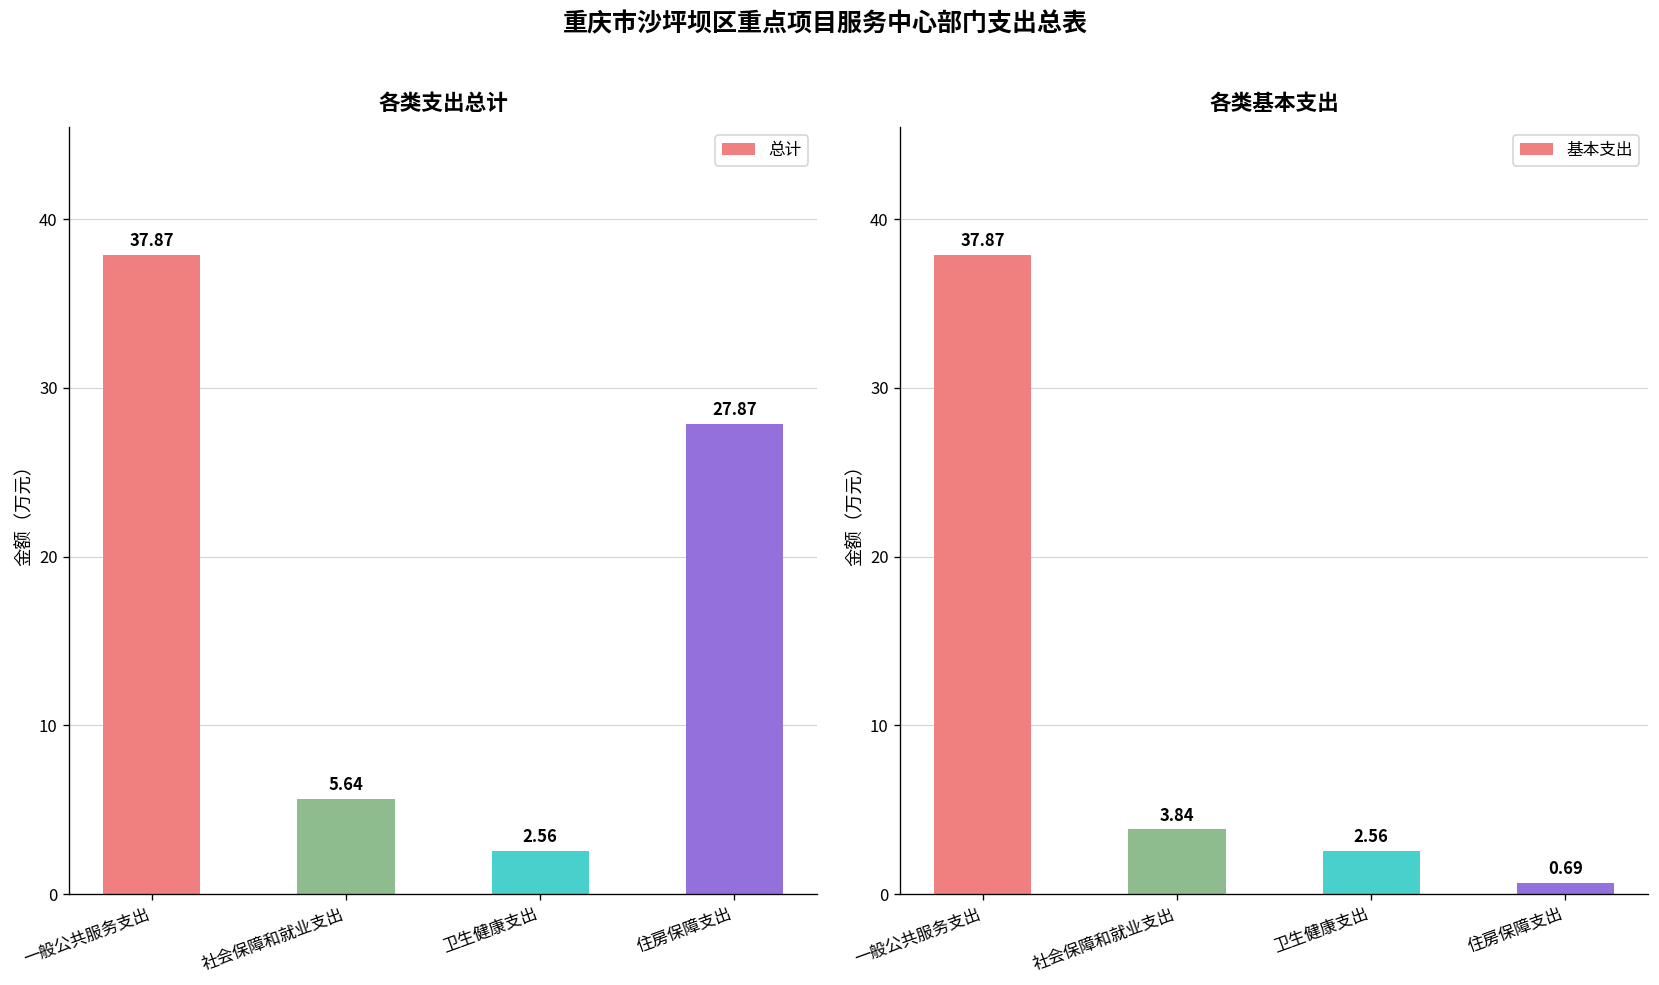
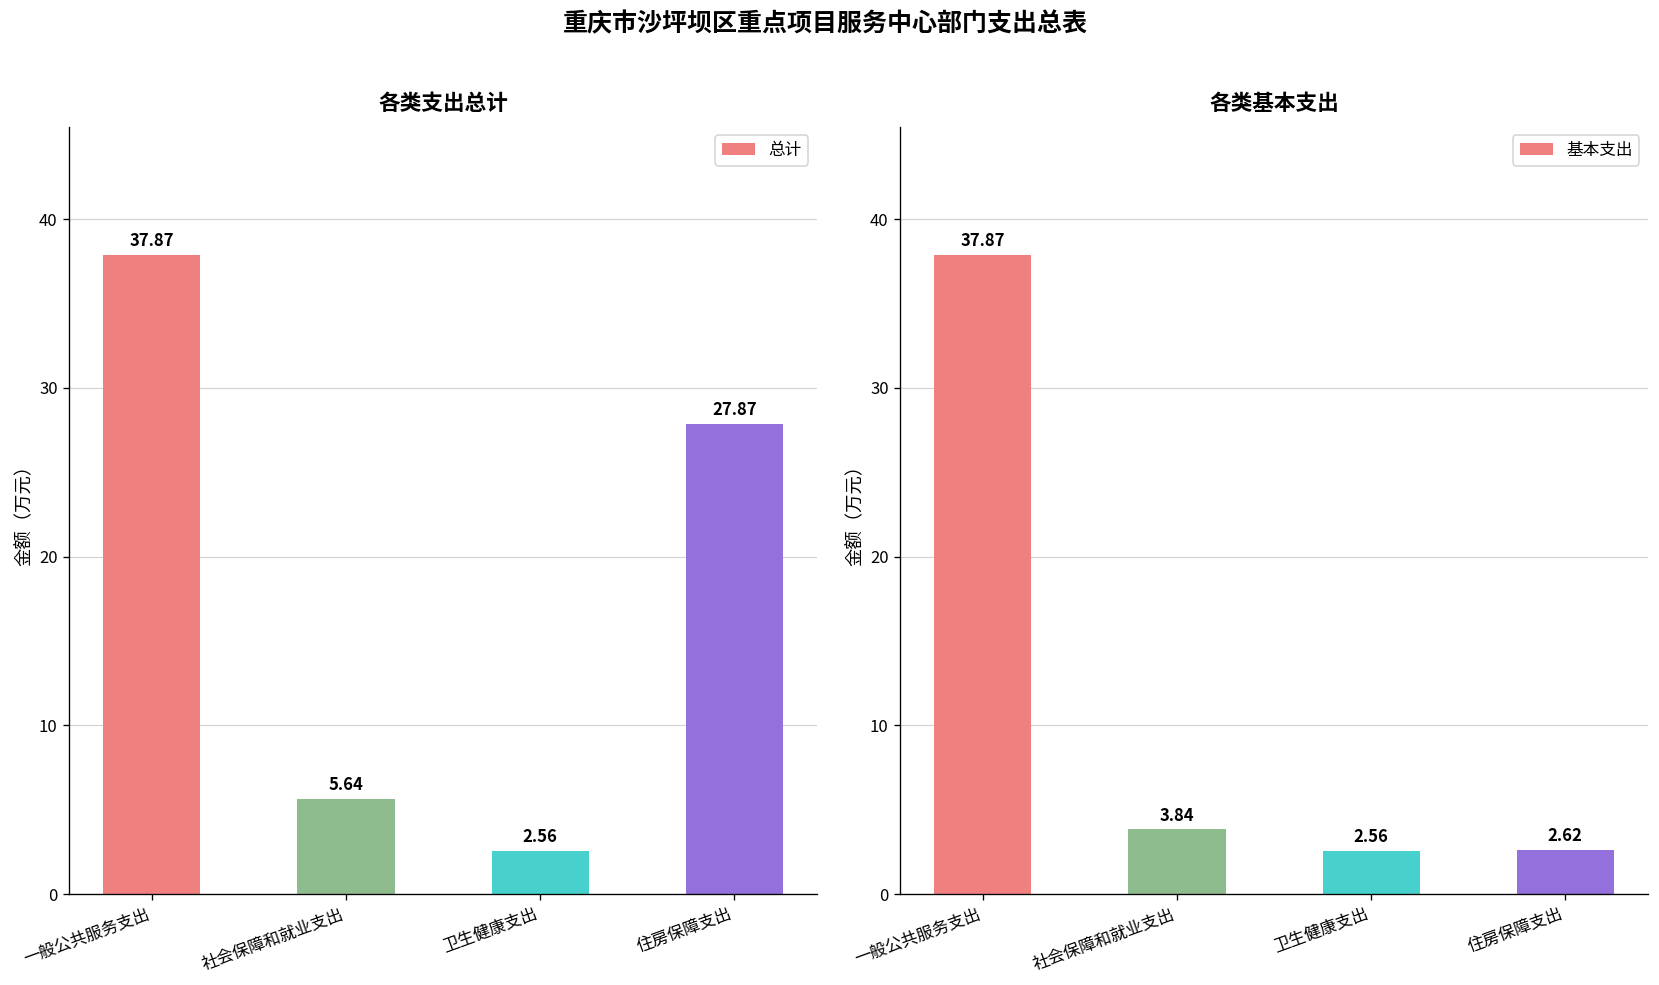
  {
    "各类支出总计": {
      "一般公共服务支出": 37.87,
      "社会保障和就业支出": 5.64,
      "卫生健康支出": 2.56,
      "住房保障支出": 27.87
    },
    "各类基本支出": {
      "一般公共服务支出": 37.87,
      "社会保障和就业支出": 3.84,
      "卫生健康支出": 2.56,
-     "住房保障支出": 0.69
+     "住房保障支出": 2.62
    }
  }
